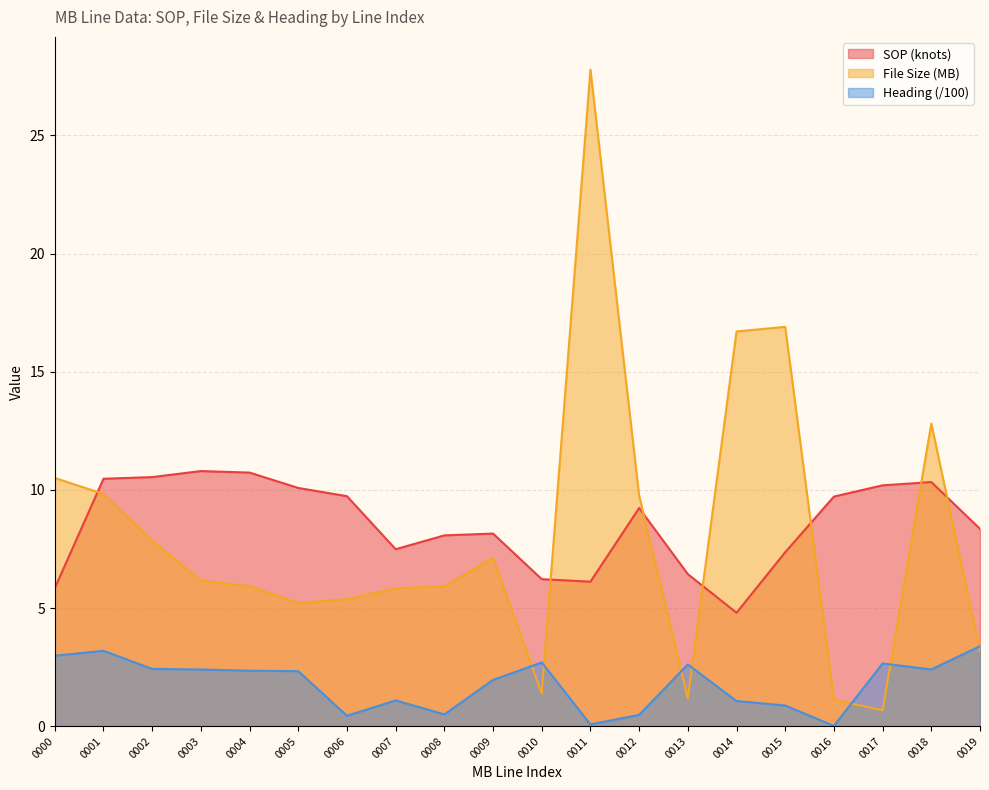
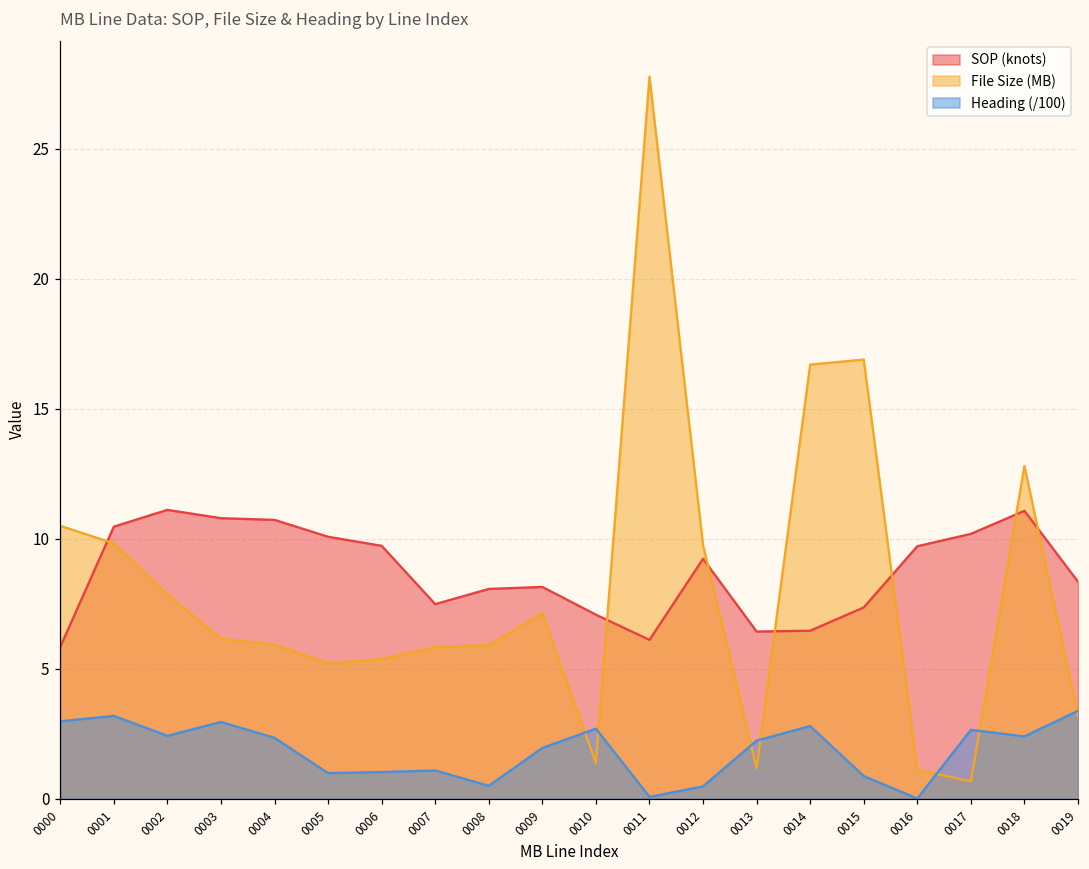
  {
    "SOP (knots)": {
      "0000": 5.8,
      "0001": 10.5,
-     "0002": 10.5,
+     "0002": 11.1,
      "0003": 10.8,
      "0004": 10.7,
      "0005": 10.1,
      "0006": 9.7,
      "0007": 7.5,
      "0008": 8.1,
      "0009": 8.2,
-     "0010": 6.2,
+     "0010": 7.1,
      "0011": 6.1,
      "0012": 9.2,
      "0013": 6.4,
-     "0014": 4.8,
+     "0014": 6.5,
      "0015": 7.4,
      "0016": 9.7,
      "0017": 10.2,
-     "0018": 10.3,
+     "0018": 11.1,
      "0019": 8.4
    },
    "File Size (MB)": {
      "0000": 10.5,
      "0001": 9.8,
      "0002": 7.9,
      "0003": 6.2,
      "0004": 5.9,
      "0005": 5.2,
      "0006": 5.4,
      "0007": 5.8,
      "0008": 5.9,
      "0009": 7.1,
      "0010": 1.4,
      "0011": 27.8,
      "0012": 9.8,
      "0013": 1.2,
      "0014": 16.7,
      "0015": 16.9,
      "0016": 1.1,
      "0017": 0.7,
      "0018": 12.8,
      "0019": 3.2
    },
    "Heading (/100)": {
      "0000": 3.0,
      "0001": 3.2,
      "0002": 2.4,
-     "0003": 2.4,
+     "0003": 3.0,
      "0004": 2.3,
-     "0005": 2.3,
-     "0006": 0.4,
+     "0005": 1.0,
+     "0006": 1.0,
      "0007": 1.1,
      "0008": 0.5,
      "0009": 2.0,
      "0010": 2.7,
      "0011": 0.1,
      "0012": 0.5,
-     "0013": 2.6,
-     "0014": 1.1,
+     "0013": 2.2,
+     "0014": 2.8,
      "0015": 0.9,
      "0016": 0.0,
      "0017": 2.7,
      "0018": 2.4,
      "0019": 3.4
    }
  }
